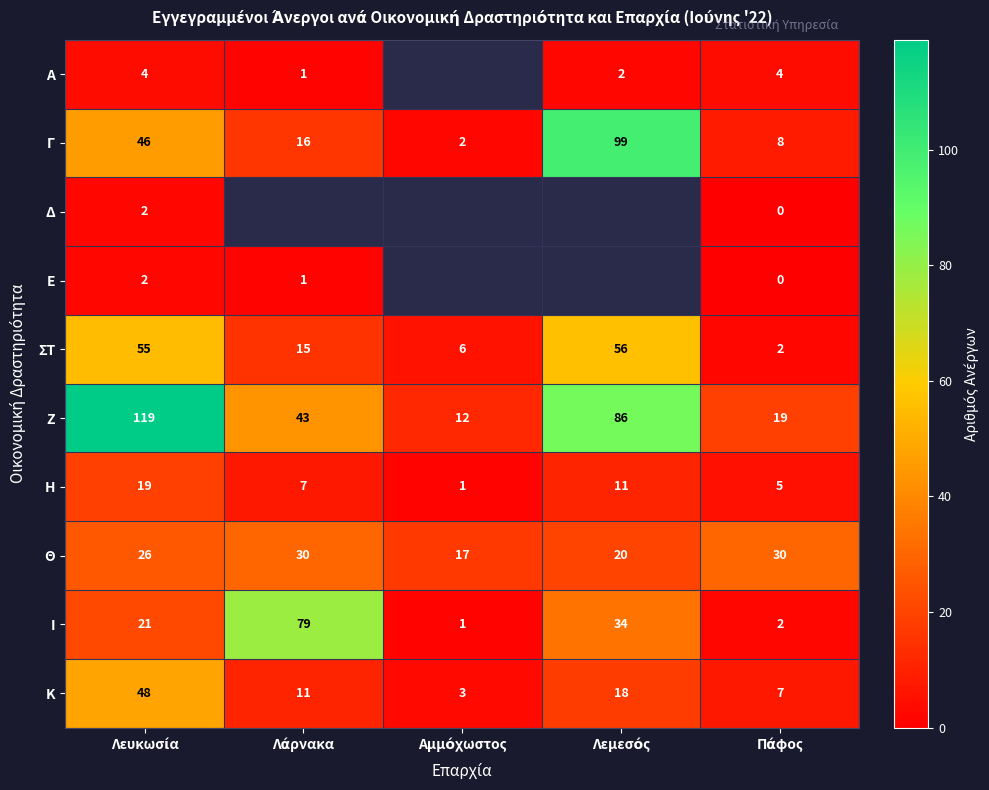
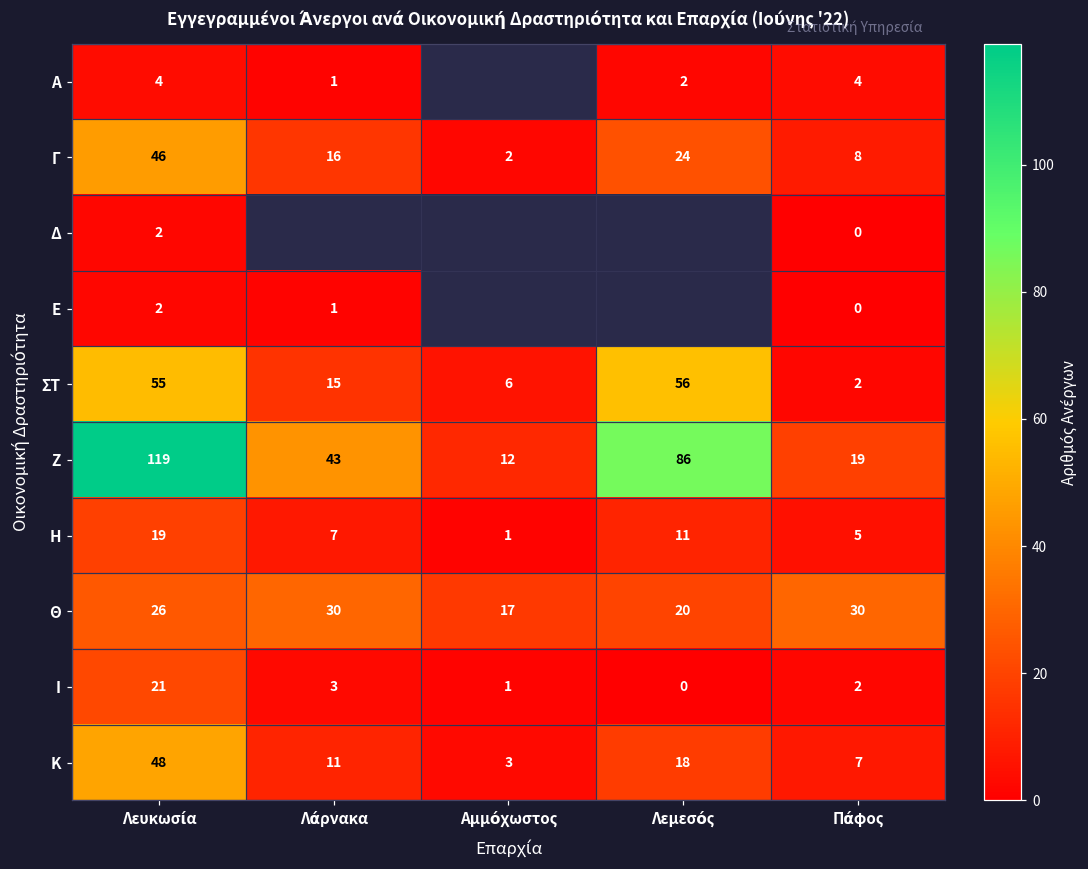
  {
    "Α": {
      "Λευκωσία": 4,
      "Λάρνακα": 1,
      "Λεμεσός": 2,
      "Πάφος": 4
    },
    "Γ": {
      "Λευκωσία": 46,
      "Λάρνακα": 16,
      "Αμμόχωστος": 2,
-     "Λεμεσός": 99,
+     "Λεμεσός": 24,
      "Πάφος": 8
    },
    "Δ": {
      "Λευκωσία": 2,
      "Πάφος": 0
    },
    "Ε": {
      "Λευκωσία": 2,
      "Λάρνακα": 1,
      "Πάφος": 0
    },
    "ΣΤ": {
      "Λευκωσία": 55,
      "Λάρνακα": 15,
      "Αμμόχωστος": 6,
      "Λεμεσός": 56,
      "Πάφος": 2
    },
    "Ζ": {
      "Λευκωσία": 119,
      "Λάρνακα": 43,
      "Αμμόχωστος": 12,
      "Λεμεσός": 86,
      "Πάφος": 19
    },
    "Η": {
      "Λευκωσία": 19,
      "Λάρνακα": 7,
      "Αμμόχωστος": 1,
      "Λεμεσός": 11,
      "Πάφος": 5
    },
    "Θ": {
      "Λευκωσία": 26,
      "Λάρνακα": 30,
      "Αμμόχωστος": 17,
      "Λεμεσός": 20,
      "Πάφος": 30
    },
    "Ι": {
      "Λευκωσία": 21,
-     "Λάρνακα": 79,
+     "Λάρνακα": 3,
      "Αμμόχωστος": 1,
-     "Λεμεσός": 34,
+     "Λεμεσός": 0,
      "Πάφος": 2
    },
    "Κ": {
      "Λευκωσία": 48,
      "Λάρνακα": 11,
      "Αμμόχωστος": 3,
      "Λεμεσός": 18,
      "Πάφος": 7
    }
  }
